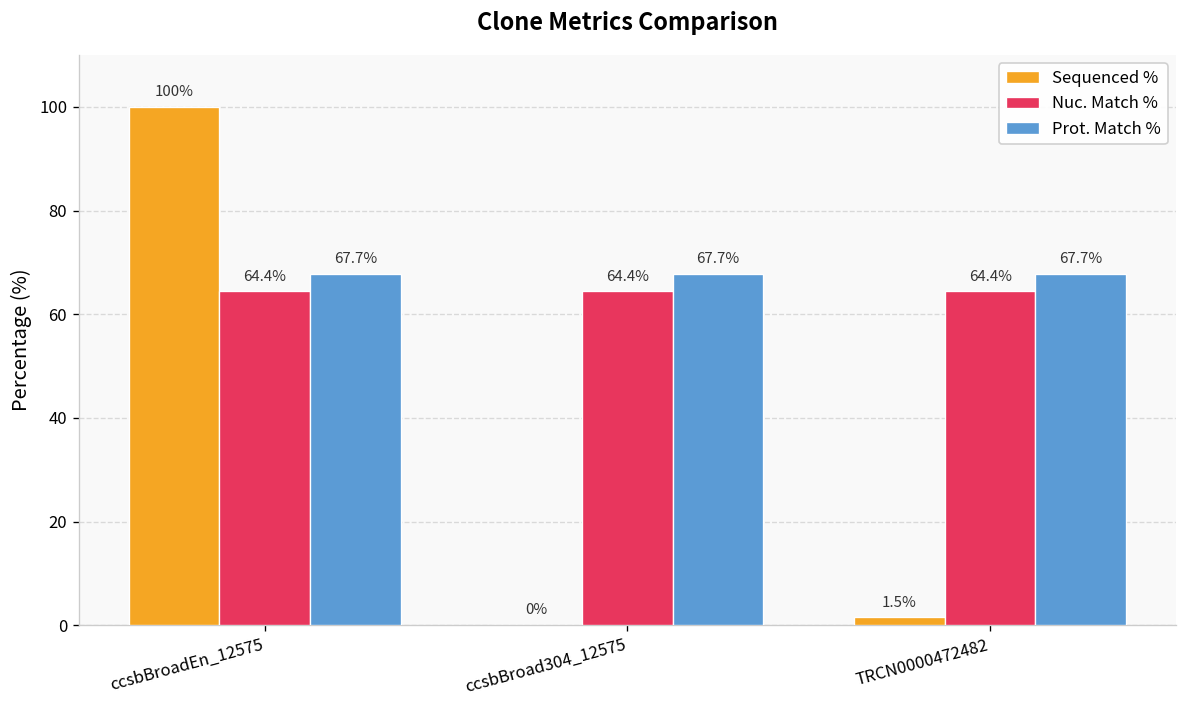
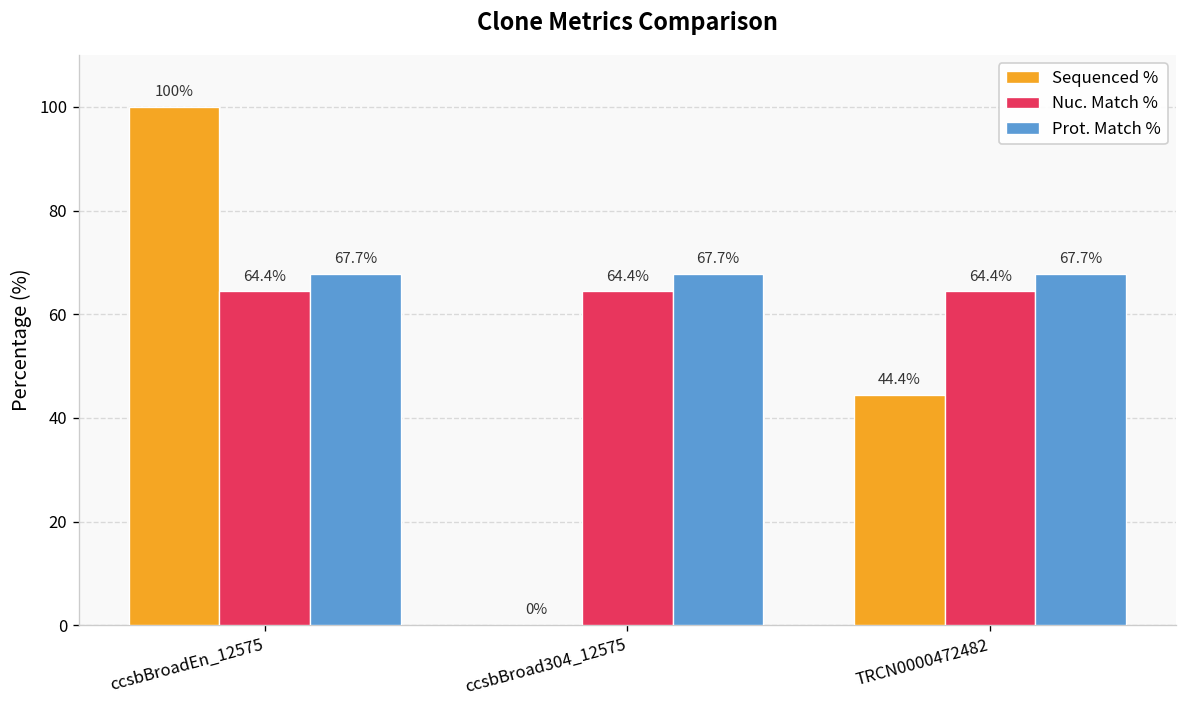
  {
    "Sequenced %": {
      "ccsbBroadEn_12575": "100%",
      "ccsbBroad304_12575": "0%",
-     "TRCN0000472482": "1.5%"
+     "TRCN0000472482": "44.4%"
    },
    "Nuc. Match %": {
      "ccsbBroadEn_12575": "64.4%",
      "ccsbBroad304_12575": "64.4%",
      "TRCN0000472482": "64.4%"
    },
    "Prot. Match %": {
      "ccsbBroadEn_12575": "67.7%",
      "ccsbBroad304_12575": "67.7%",
      "TRCN0000472482": "67.7%"
    }
  }
